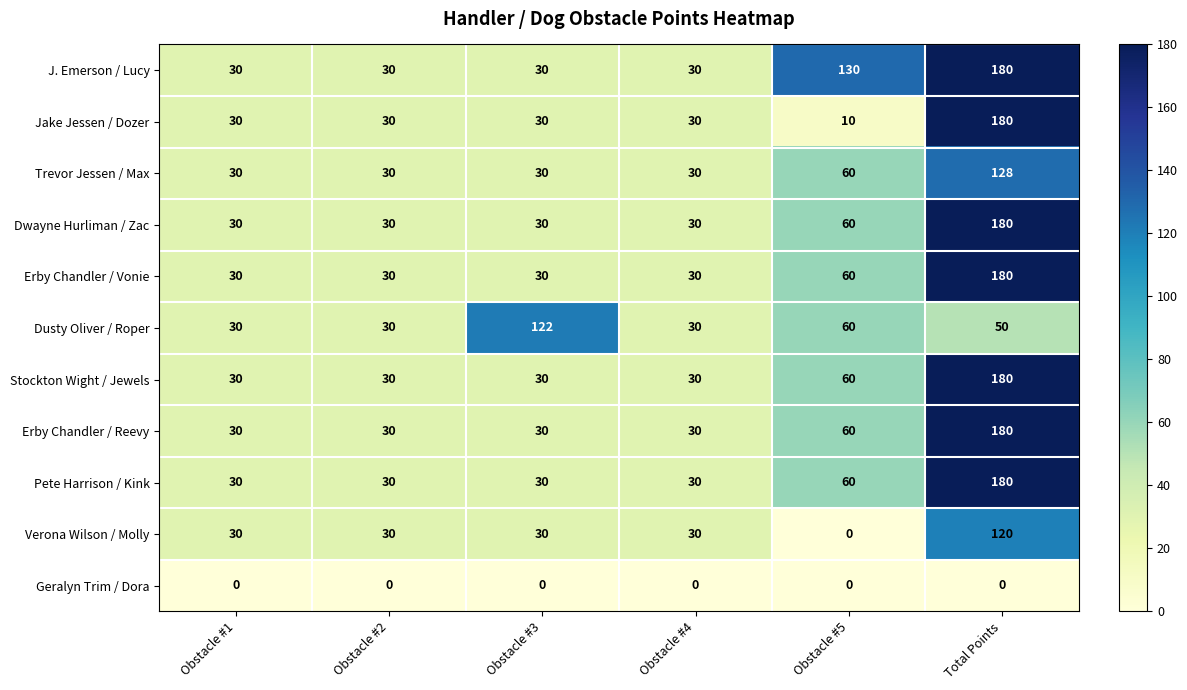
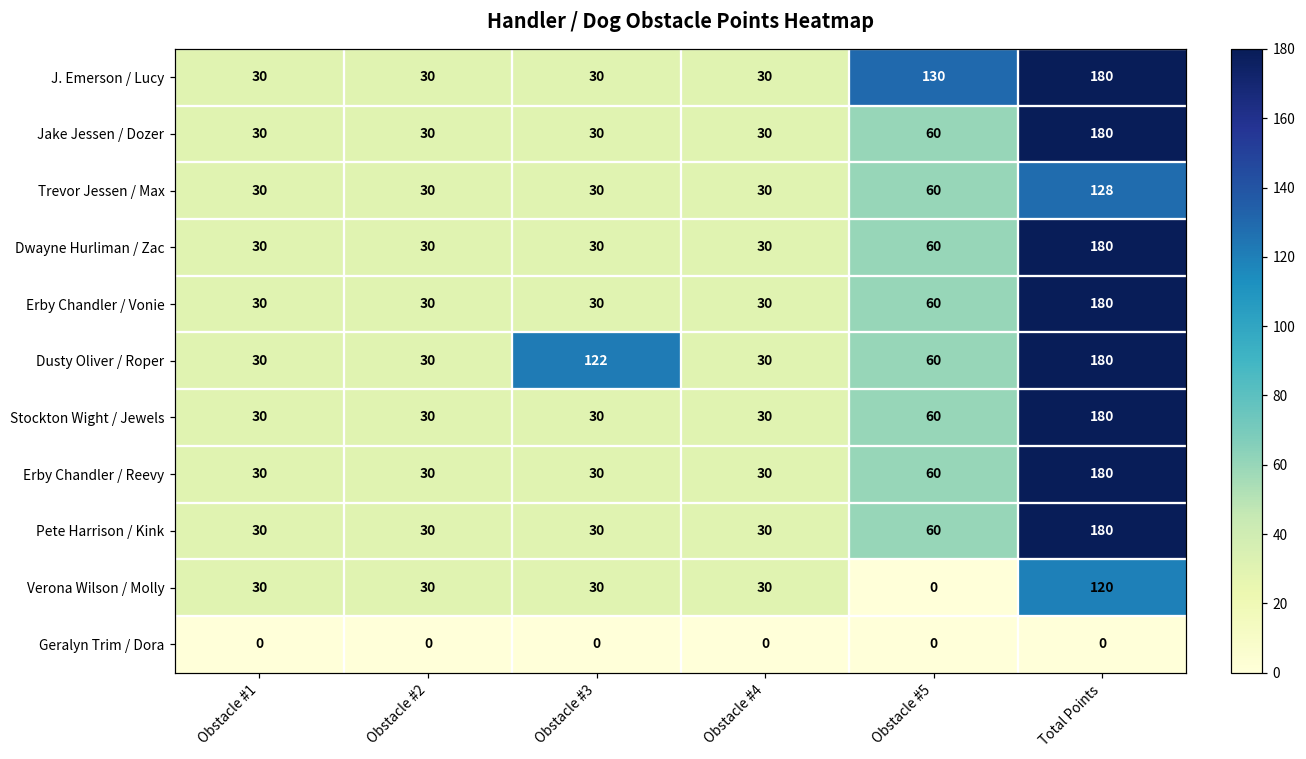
  {
    "J. Emerson / Lucy": {
      "Obstacle #1": 30,
      "Obstacle #2": 30,
      "Obstacle #3": 30,
      "Obstacle #4": 30,
      "Obstacle #5": 130,
      "Total Points": 180
    },
    "Jake Jessen / Dozer": {
      "Obstacle #1": 30,
      "Obstacle #2": 30,
      "Obstacle #3": 30,
      "Obstacle #4": 30,
-     "Obstacle #5": 10,
+     "Obstacle #5": 60,
      "Total Points": 180
    },
    "Trevor Jessen / Max": {
      "Obstacle #1": 30,
      "Obstacle #2": 30,
      "Obstacle #3": 30,
      "Obstacle #4": 30,
      "Obstacle #5": 60,
      "Total Points": 128
    },
    "Dwayne Hurliman / Zac": {
      "Obstacle #1": 30,
      "Obstacle #2": 30,
      "Obstacle #3": 30,
      "Obstacle #4": 30,
      "Obstacle #5": 60,
      "Total Points": 180
    },
    "Erby Chandler / Vonie": {
      "Obstacle #1": 30,
      "Obstacle #2": 30,
      "Obstacle #3": 30,
      "Obstacle #4": 30,
      "Obstacle #5": 60,
      "Total Points": 180
    },
    "Dusty Oliver / Roper": {
      "Obstacle #1": 30,
      "Obstacle #2": 30,
      "Obstacle #3": 122,
      "Obstacle #4": 30,
      "Obstacle #5": 60,
-     "Total Points": 50
+     "Total Points": 180
    },
    "Stockton Wight / Jewels": {
      "Obstacle #1": 30,
      "Obstacle #2": 30,
      "Obstacle #3": 30,
      "Obstacle #4": 30,
      "Obstacle #5": 60,
      "Total Points": 180
    },
    "Erby Chandler / Reevy": {
      "Obstacle #1": 30,
      "Obstacle #2": 30,
      "Obstacle #3": 30,
      "Obstacle #4": 30,
      "Obstacle #5": 60,
      "Total Points": 180
    },
    "Pete Harrison / Kink": {
      "Obstacle #1": 30,
      "Obstacle #2": 30,
      "Obstacle #3": 30,
      "Obstacle #4": 30,
      "Obstacle #5": 60,
      "Total Points": 180
    },
    "Verona Wilson / Molly": {
      "Obstacle #1": 30,
      "Obstacle #2": 30,
      "Obstacle #3": 30,
      "Obstacle #4": 30,
      "Obstacle #5": 0,
      "Total Points": 120
    },
    "Geralyn Trim / Dora": {
      "Obstacle #1": 0,
      "Obstacle #2": 0,
      "Obstacle #3": 0,
      "Obstacle #4": 0,
      "Obstacle #5": 0,
      "Total Points": 0
    }
  }
